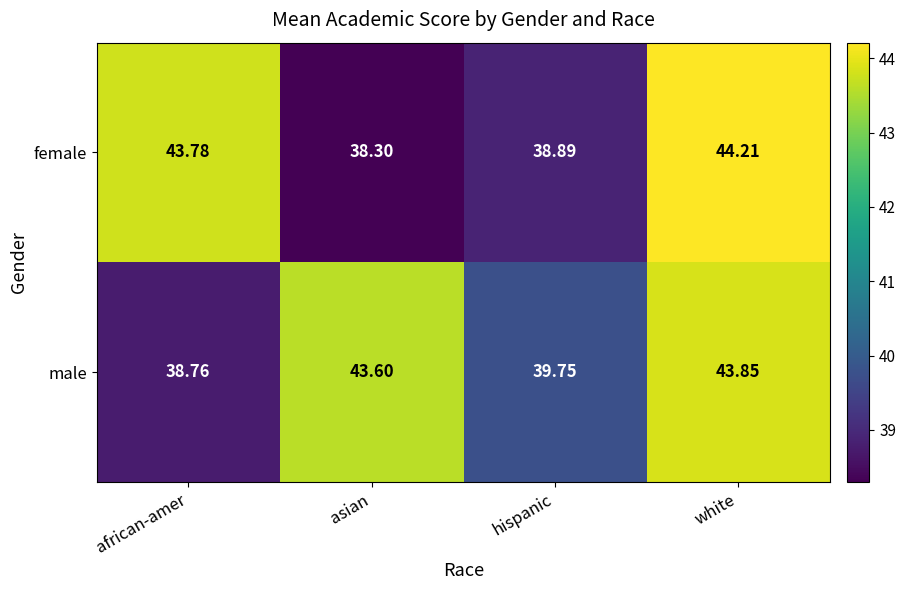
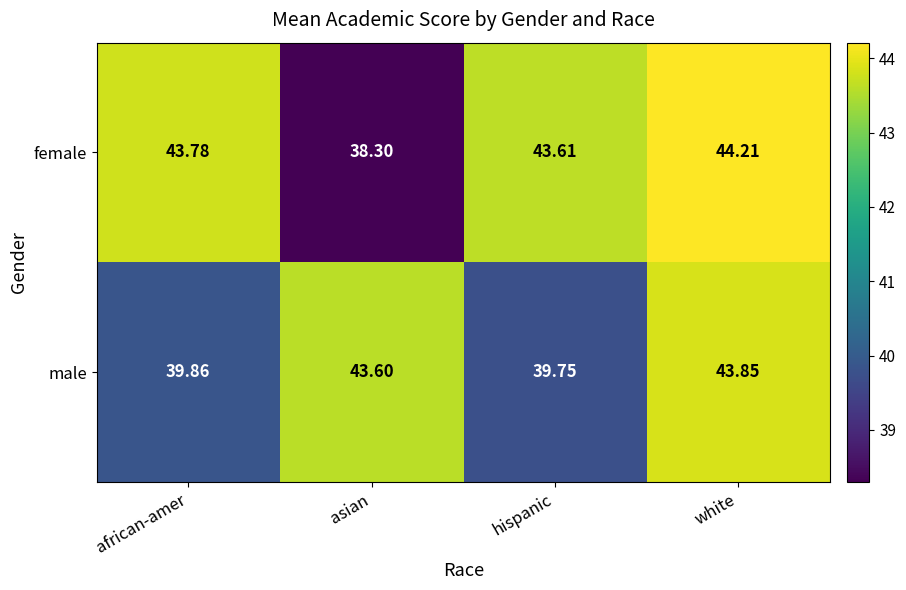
  {
    "female": {
      "african-amer": 43.78,
      "asian": 38.30,
-     "hispanic": 38.89,
+     "hispanic": 43.61,
      "white": 44.21
    },
    "male": {
-     "african-amer": 38.76,
+     "african-amer": 39.86,
      "asian": 43.60,
      "hispanic": 39.75,
      "white": 43.85
    }
  }
